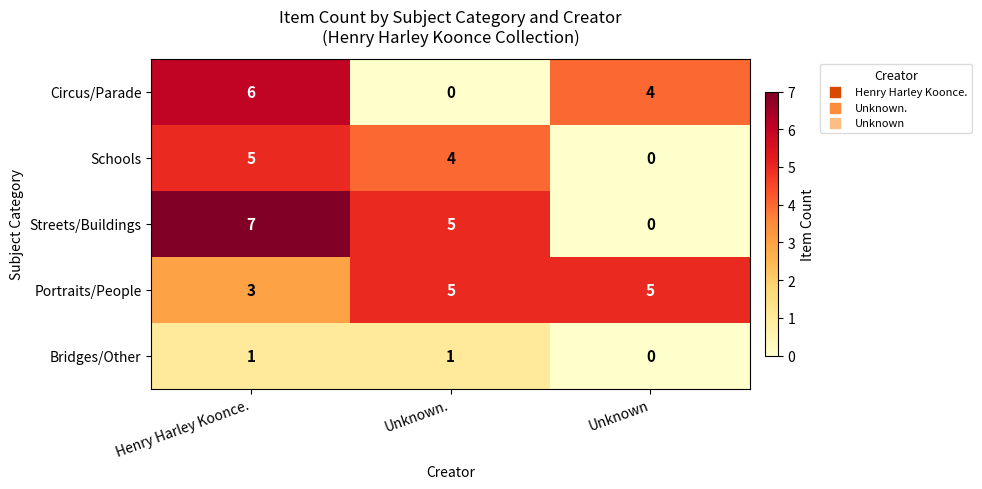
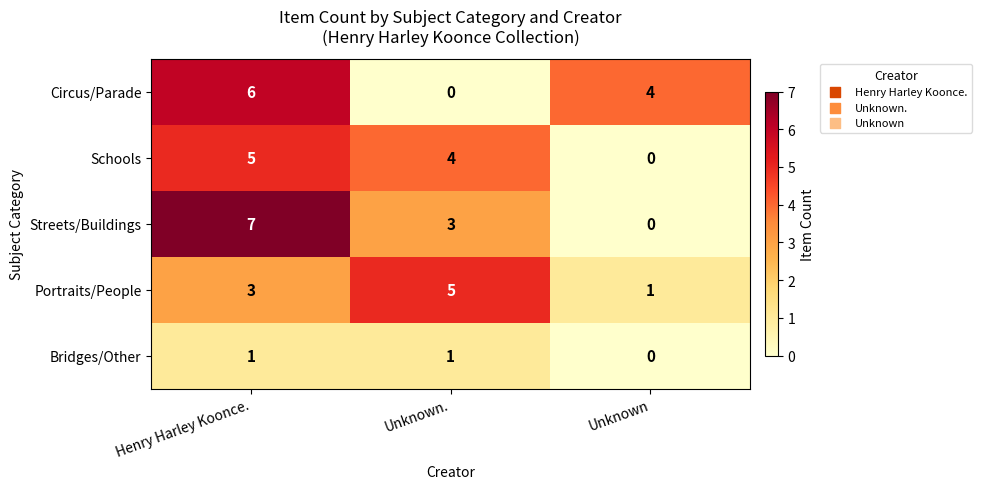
  {
    "Circus/Parade": {
      "Henry Harley Koonce.": 6,
      "Unknown.": 0,
      "Unknown": 4
    },
    "Schools": {
      "Henry Harley Koonce.": 5,
      "Unknown.": 4,
      "Unknown": 0
    },
    "Streets/Buildings": {
      "Henry Harley Koonce.": 7,
-     "Unknown.": 5,
+     "Unknown.": 3,
      "Unknown": 0
    },
    "Portraits/People": {
      "Henry Harley Koonce.": 3,
      "Unknown.": 5,
-     "Unknown": 5
+     "Unknown": 1
    },
    "Bridges/Other": {
      "Henry Harley Koonce.": 1,
      "Unknown.": 1,
      "Unknown": 0
    }
  }
